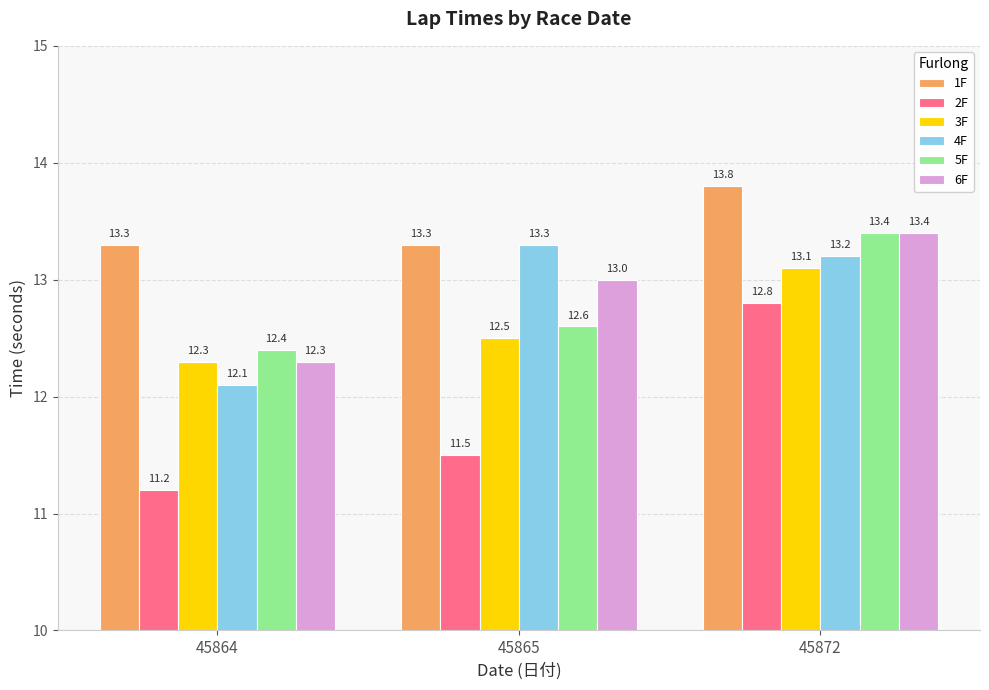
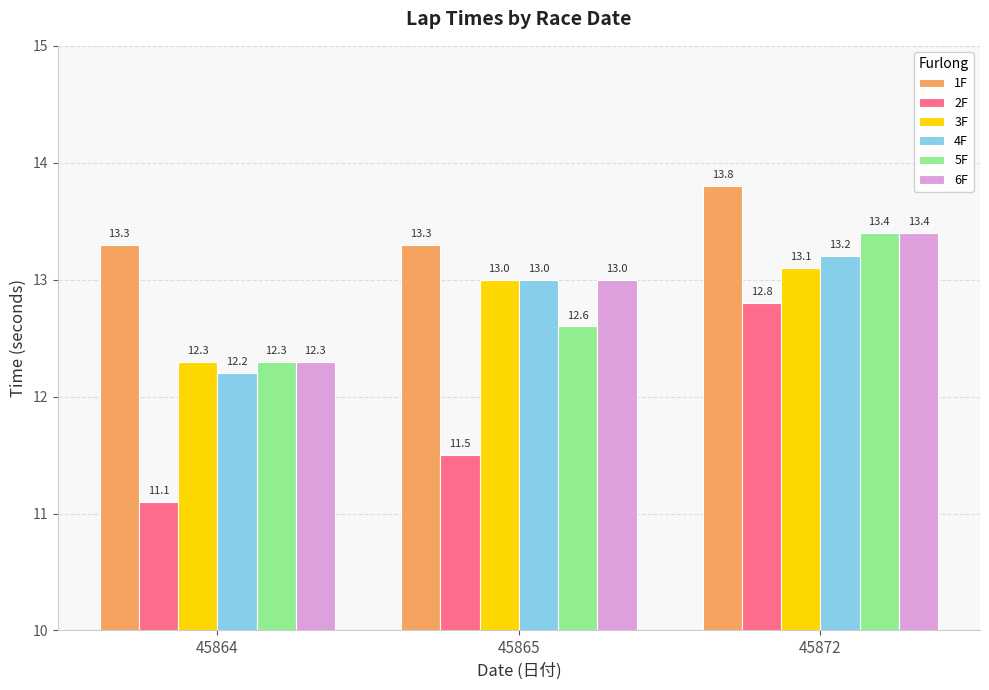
  {
    "1F": {
      "45864": 13.3,
      "45865": 13.3,
      "45872": 13.8
    },
    "2F": {
-     "45864": 11.2,
+     "45864": 11.1,
      "45865": 11.5,
      "45872": 12.8
    },
    "3F": {
      "45864": 12.3,
-     "45865": 12.5,
+     "45865": 13.0,
      "45872": 13.1
    },
    "4F": {
-     "45864": 12.1,
-     "45865": 13.3,
+     "45864": 12.2,
+     "45865": 13.0,
      "45872": 13.2
    },
    "5F": {
-     "45864": 12.4,
+     "45864": 12.3,
      "45865": 12.6,
      "45872": 13.4
    },
    "6F": {
      "45864": 12.3,
      "45865": 13.0,
      "45872": 13.4
    }
  }
